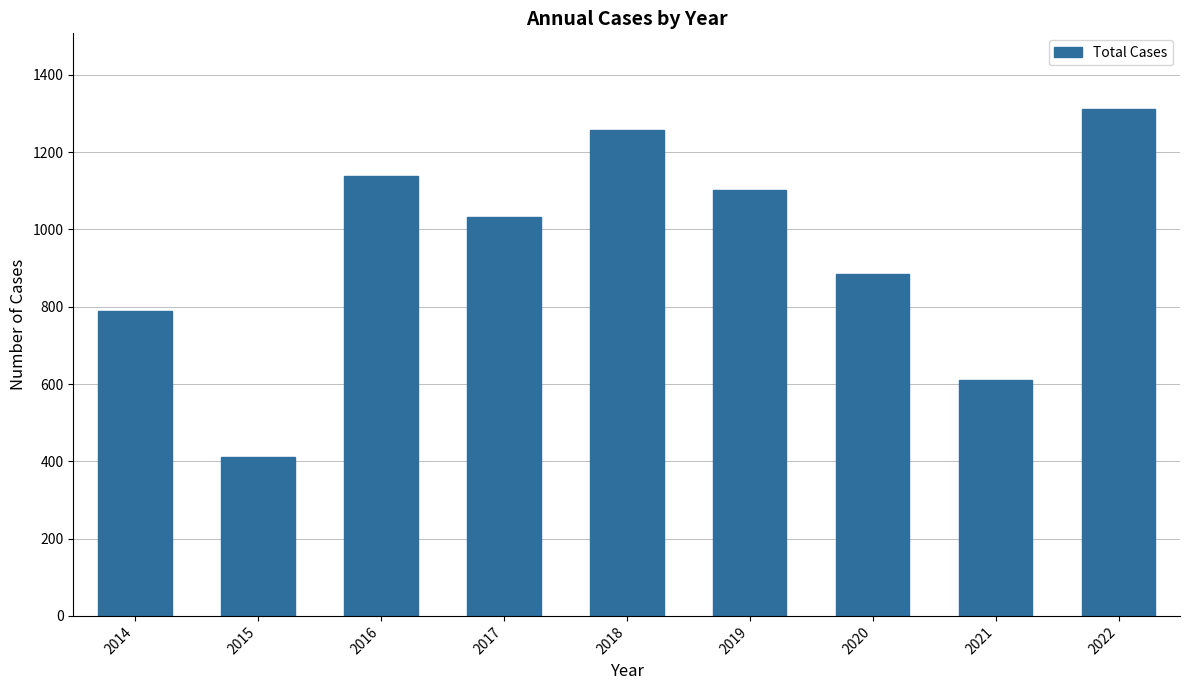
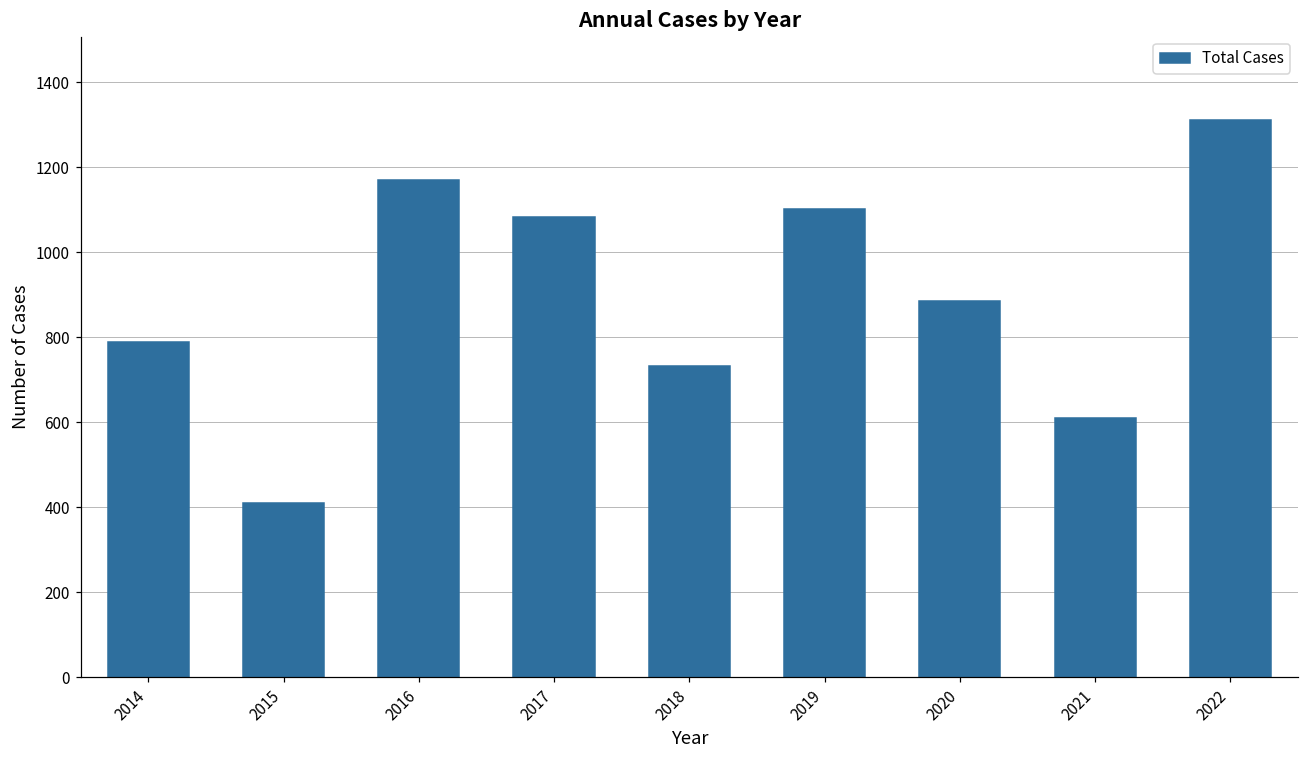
  {
    "2014": 790,
    "2015": 410,
-   "2016": 1140,
-   "2017": 1030,
-   "2018": 1260,
+   "2016": 1170,
+   "2017": 1080,
+   "2018": 730,
    "2019": 1100,
    "2020": 890,
    "2021": 610,
    "2022": 1310
  }
